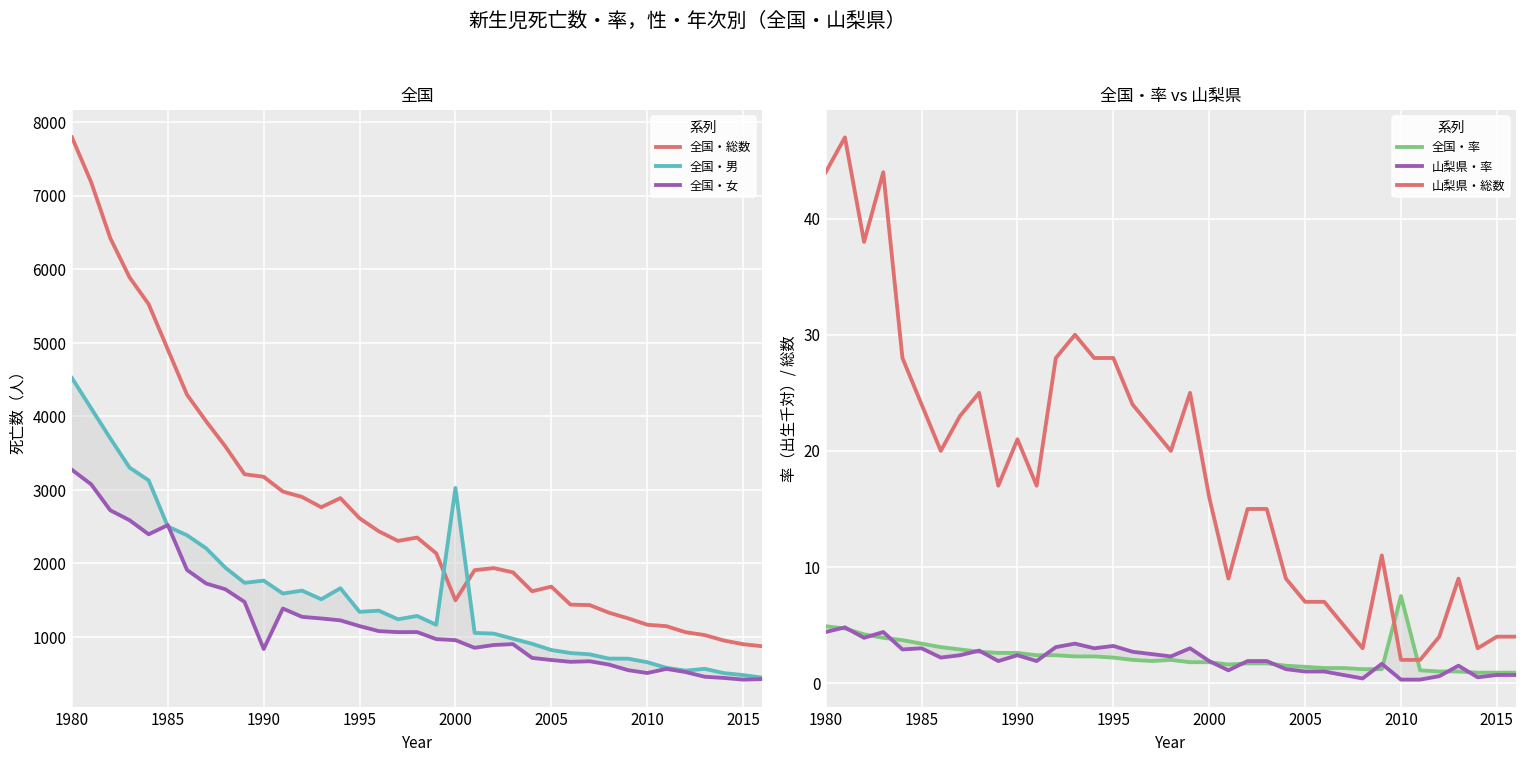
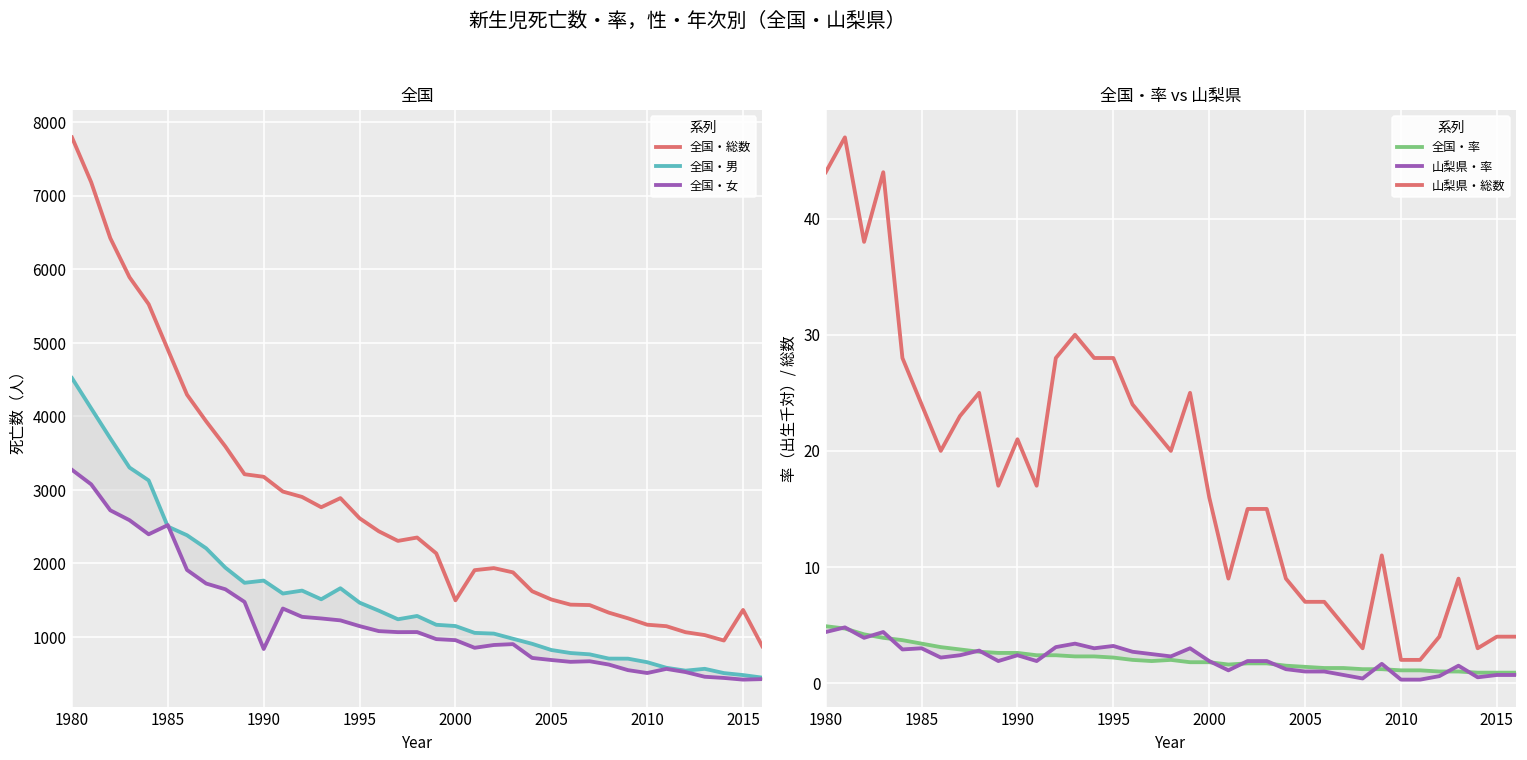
  {
    "全国": {
      "全国・総数": {
        "1980": 7800,
        "1985": 4900,
        "1990": 3200,
        "1995": 2600,
        "2000": 1500,
-       "2005": 1700,
+       "2005": 1500,
        "2010": 1200,
-       "2015": 900
+       "2015": 1400
      },
      "全国・男": {
-       "1995": 1300,
-       "2000": 3000
+       "1995": 1500,
+       "2000": 1100
      },
      "全国・女": {
        "1980": 3300,
        "1990": 800,
        "1995": 1100,
        "2000": 1000,
        "2005": 700,
        "2010": 500,
        "2015": 400
      }
    },
    "全国・率 vs 山梨県": {
      "全国・率": {
        "1995": 2.2,
-       "2010": 7.5
+       "2010": 1.1
      },
      "山梨県・率": {
        "1980": 4.4,
        "1985": 3.0,
        "2005": 1.0,
        "2010": 0.3
      },
      "山梨県・総数": {
        "1980": 44.0,
        "1985": 24.0,
        "1990": 21.0,
        "1995": 28.0,
        "2000": 16.0,
        "2005": 7.0,
        "2010": 2.0,
        "2015": 4.0
      }
    }
  }
